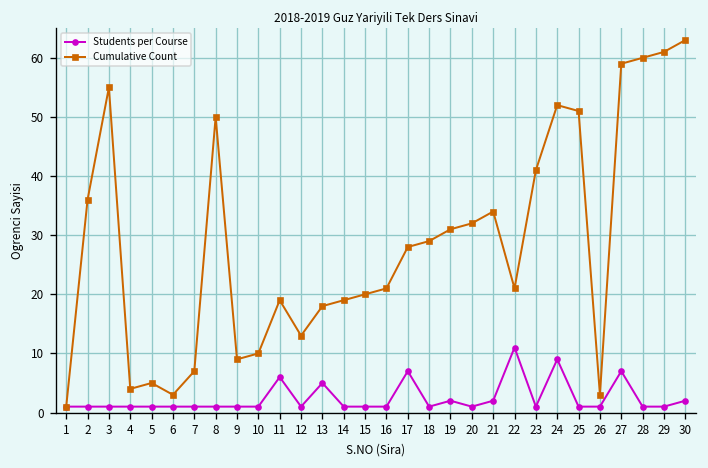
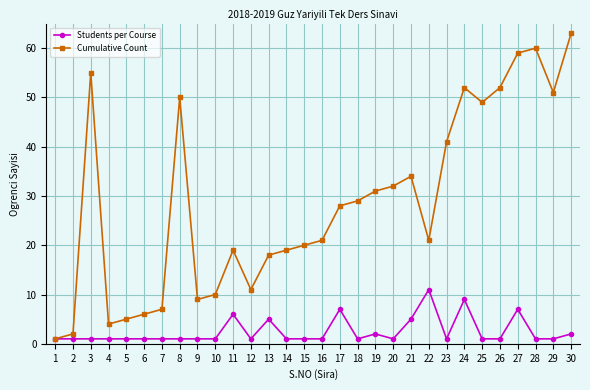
  {
    "Students per Course": {
      "2": 1,
      "3": 1,
      "4": 1,
      "5": 1,
      "6": 1,
      "7": 1,
      "8": 1,
      "9": 1,
      "10": 1,
      "11": 6,
      "12": 1,
      "13": 5,
      "14": 1,
      "15": 1,
      "16": 1,
      "17": 7,
      "18": 1,
      "19": 2,
      "20": 1,
-     "21": 2,
+     "21": 5,
      "22": 11,
      "23": 1,
      "24": 9,
      "25": 1,
      "26": 1,
      "27": 7,
      "28": 1,
      "29": 1,
      "30": 2
    },
    "Cumulative Count": {
-     "2": 36,
+     "2": 2,
      "3": 55,
      "4": 4,
      "5": 5,
-     "6": 3,
+     "6": 6,
      "7": 7,
      "8": 50,
      "9": 9,
      "10": 10,
      "11": 19,
-     "12": 13,
+     "12": 11,
      "13": 18,
      "14": 19,
      "15": 20,
      "16": 21,
      "17": 28,
      "18": 29,
      "19": 31,
      "20": 32,
      "21": 34,
      "22": 21,
      "23": 41,
      "24": 52,
-     "25": 51,
-     "26": 3,
+     "25": 49,
+     "26": 52,
      "27": 59,
      "28": 60,
-     "29": 61,
+     "29": 51,
      "30": 63
    }
  }
